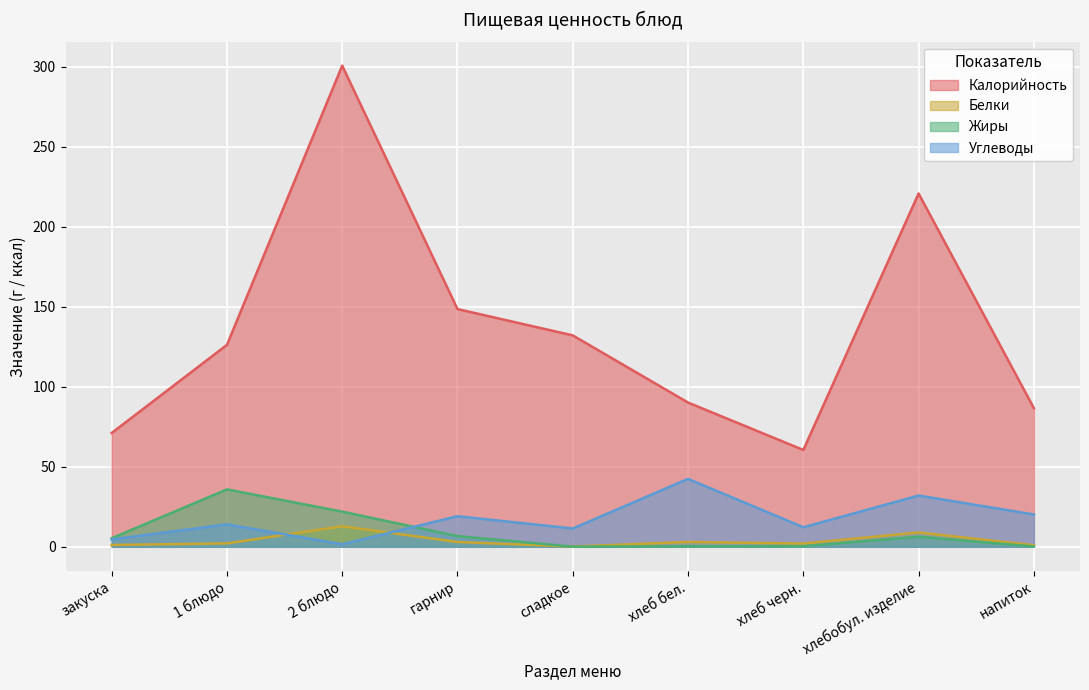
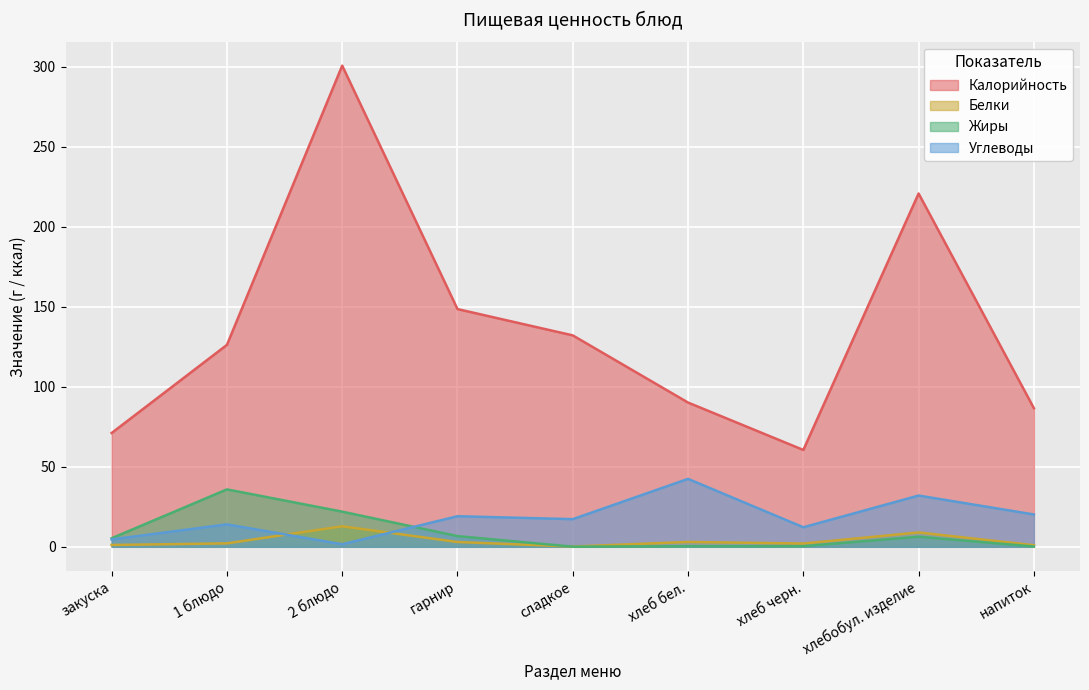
  {
    "Калорийность": {
      "закуска": 71,
      "1 блюдо": 126,
      "2 блюдо": 301,
      "гарнир": 149,
      "сладкое": 132,
      "хлеб бел.": 90,
      "хлеб черн.": 61,
      "хлебобул. изделие": 221,
      "напиток": 87
    },
    "Белки": {
      "закуска": 1,
      "1 блюдо": 2,
      "2 блюдо": 13,
      "гарнир": 3,
      "хлеб бел.": 3,
      "хлеб черн.": 2,
      "хлебобул. изделие": 9
    },
    "Жиры": {
      "1 блюдо": 36,
      "2 блюдо": 22,
      "гарнир": 7,
      "хлеб бел.": 0,
      "хлеб черн.": 0,
      "хлебобул. изделие": 6
    },
    "Углеводы": {
      "1 блюдо": 14,
      "2 блюдо": 2,
      "гарнир": 19,
-     "сладкое": 11,
+     "сладкое": 17,
      "хлеб бел.": 42,
      "хлеб черн.": 12,
      "хлебобул. изделие": 32,
      "напиток": 20
    }
  }
